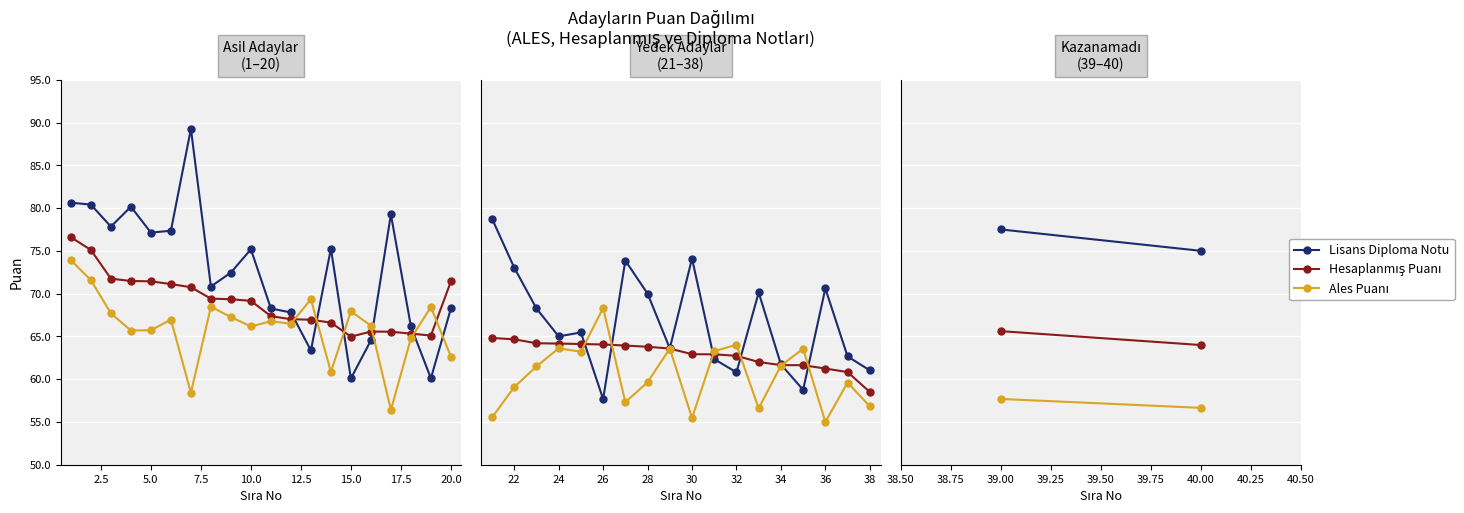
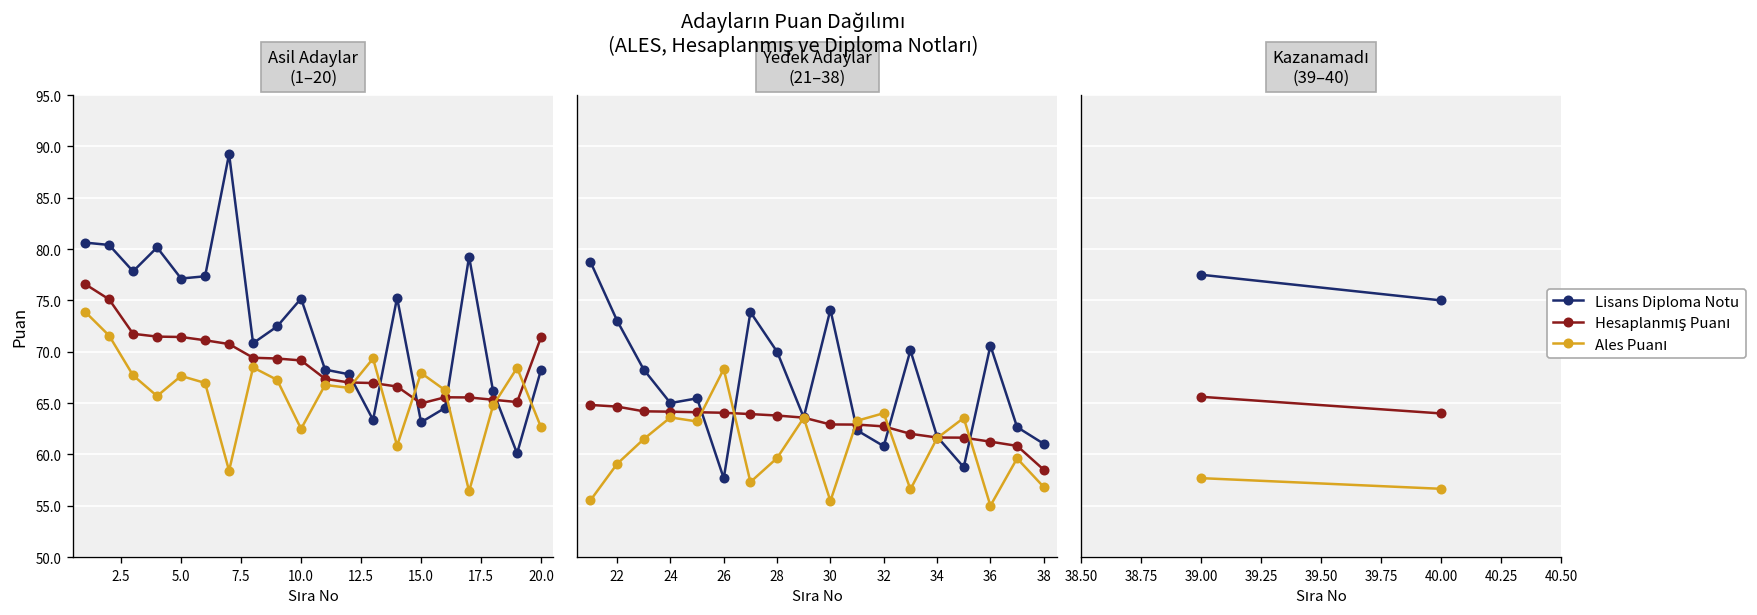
  {
    "Asil Adaylar (1–20)": {
      "Lisans Diploma Notu": {
        "5.0": 77,
        "10.0": 75,
-       "15.0": 60,
+       "15.0": 63,
        "20.0": 68
      },
      "Hesaplanmış Puanı": {
        "5.0": 71,
        "10.0": 69,
        "15.0": 65,
        "20.0": 71
      },
      "Ales Puanı": {
-       "5.0": 66,
-       "10.0": 66,
+       "5.0": 68,
+       "10.0": 62,
        "15.0": 68,
        "20.0": 63
      }
    }
  }
